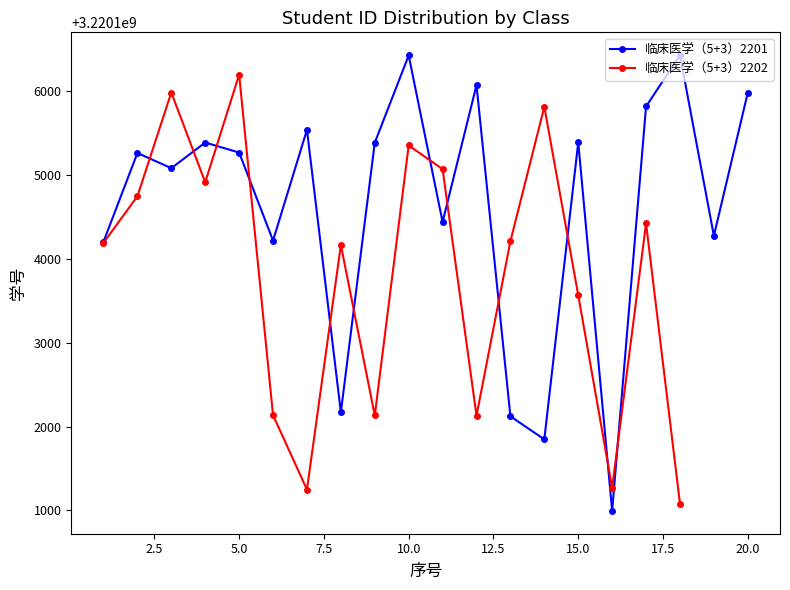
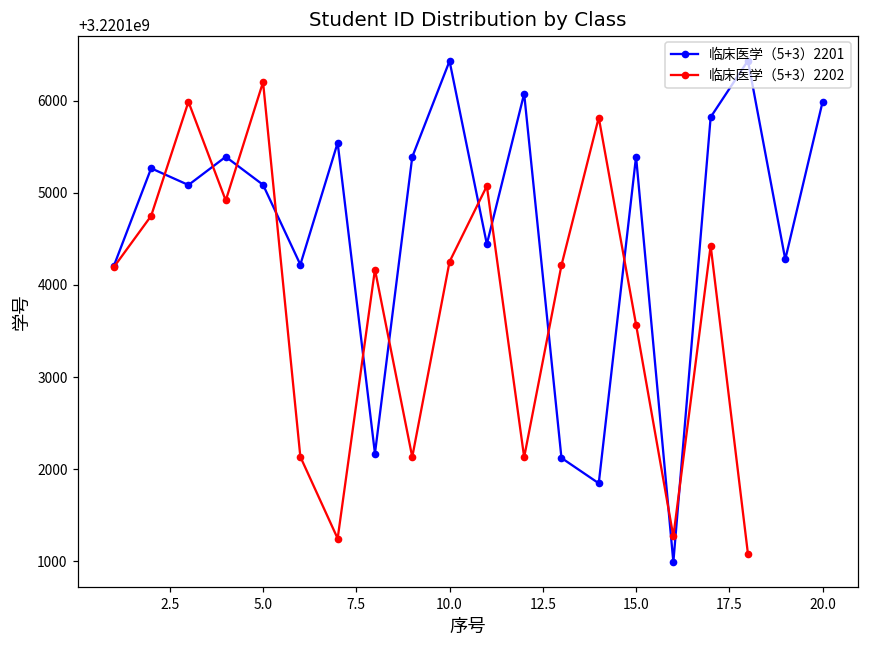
  {
    "临床医学（5+3）2201": {
-     "5.0": 3220105300,
+     "5.0": 3220105100,
      "10.0": 3220106400,
      "15.0": 3220105400,
      "20.0": 3220106000
    },
    "临床医学（5+3）2202": {
      "5.0": 3220106200,
-     "10.0": 3220105400,
+     "10.0": 3220104300,
      "15.0": 3220103600
    }
  }
